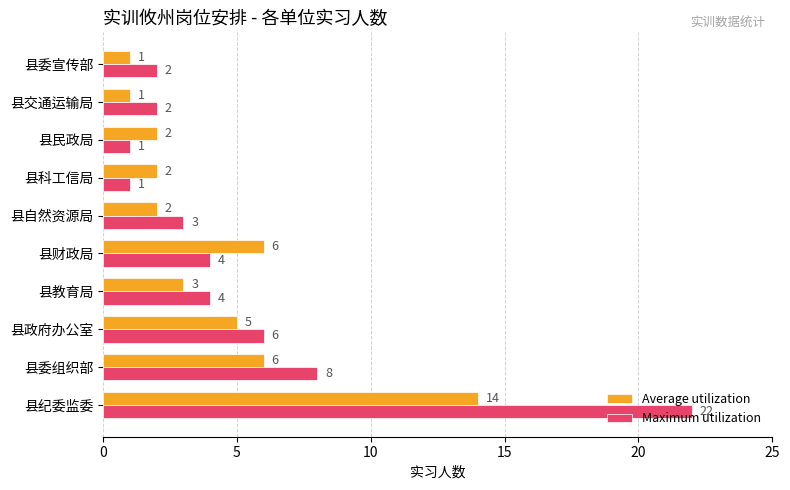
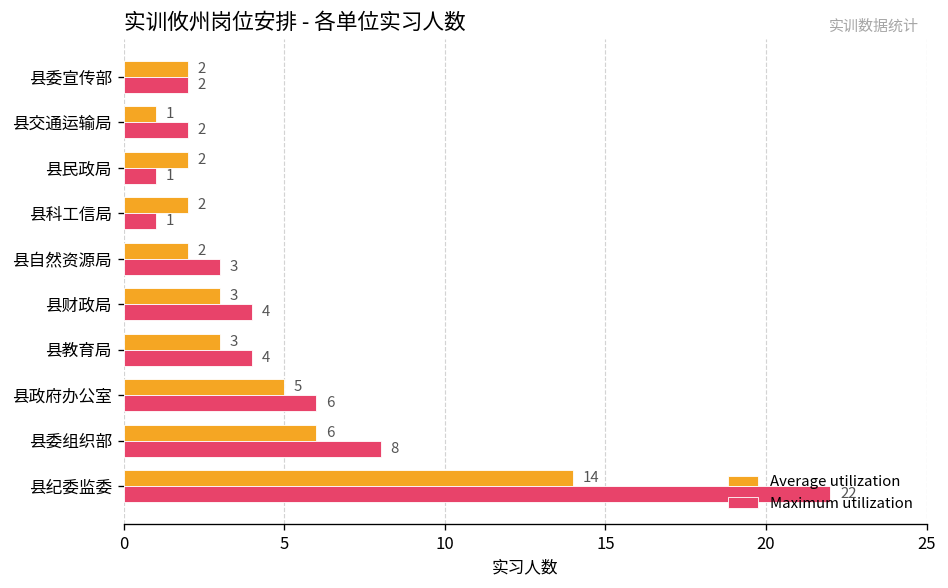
  {
    "Average utilization": {
-     "县委宣传部": 1,
+     "县委宣传部": 2,
      "县交通运输局": 1,
      "县民政局": 2,
      "县科工信局": 2,
      "县自然资源局": 2,
-     "县财政局": 6,
+     "县财政局": 3,
      "县教育局": 3,
      "县政府办公室": 5,
      "县委组织部": 6,
      "县纪委监委": 14
    },
    "Maximum utilization": {
      "县委宣传部": 2,
      "县交通运输局": 2,
      "县民政局": 1,
      "县科工信局": 1,
      "县自然资源局": 3,
      "县财政局": 4,
      "县教育局": 4,
      "县政府办公室": 6,
      "县委组织部": 8,
      "县纪委监委": 22
    }
  }
